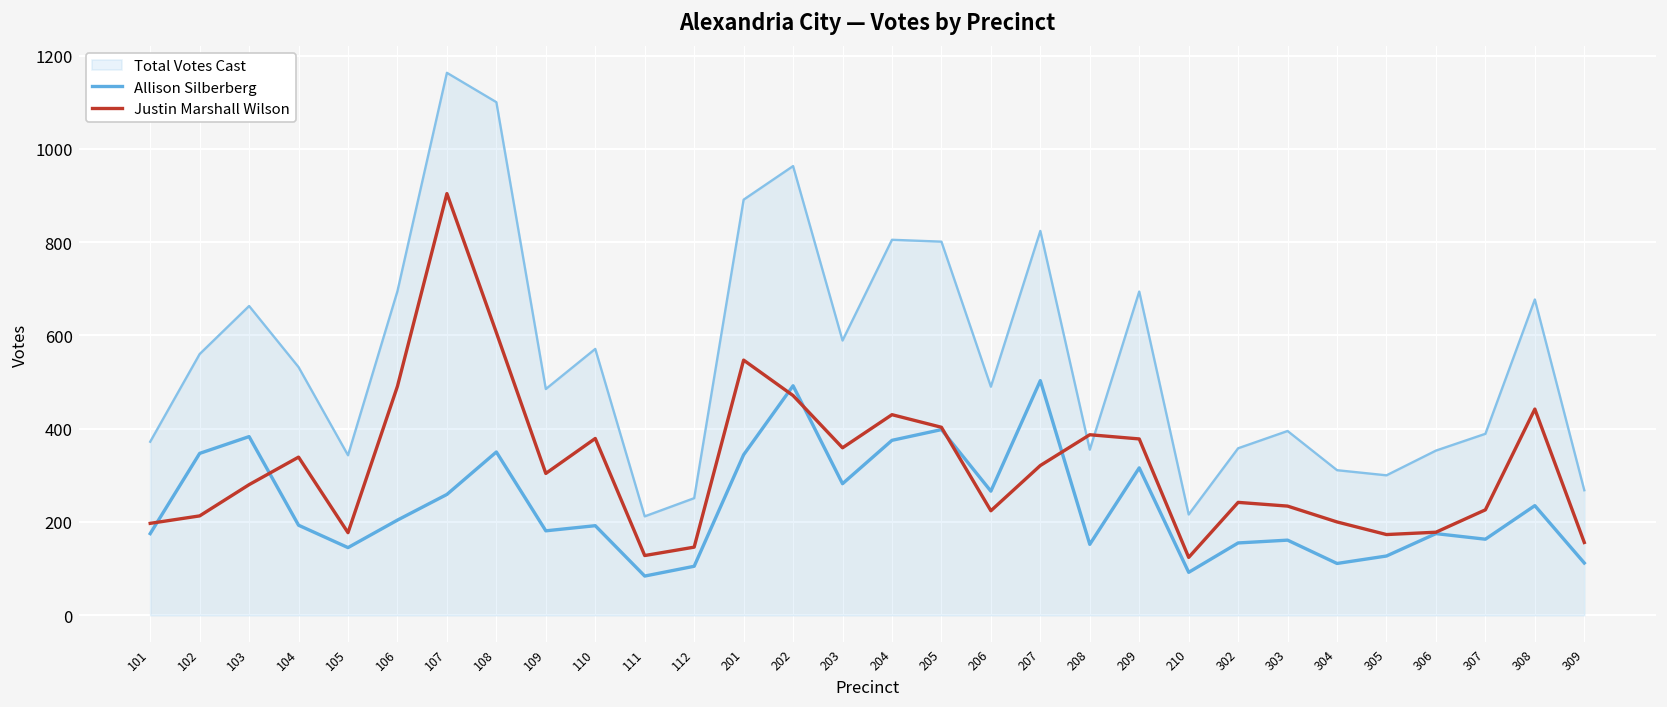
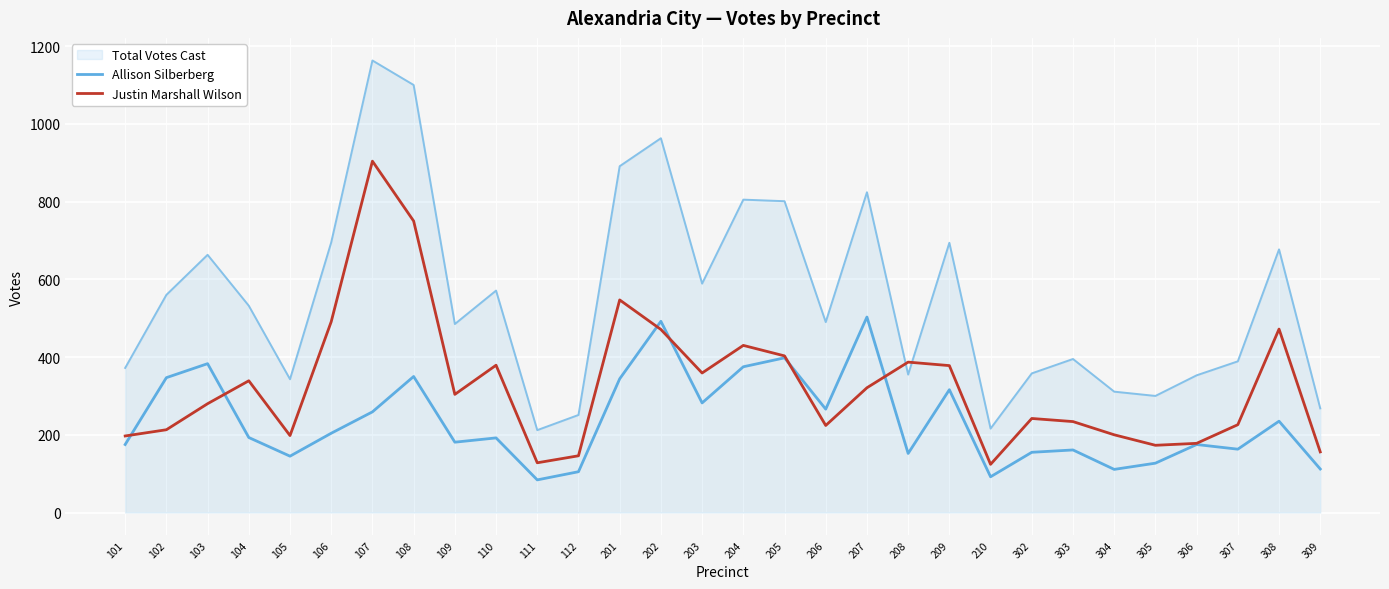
  {
    "Justin Marshall Wilson": {
      "101": 200,
      "102": 210,
      "103": 280,
      "104": 340,
-     "105": 180,
+     "105": 200,
      "106": 490,
      "107": 900,
-     "108": 610,
+     "108": 750,
      "109": 300,
      "110": 380,
      "111": 130,
      "112": 150,
      "201": 550,
      "202": 470,
      "203": 360,
      "204": 430,
      "206": 220,
      "207": 320,
      "208": 390,
      "209": 380,
      "210": 120,
      "302": 240,
      "303": 230,
      "304": 200,
      "305": 170,
      "307": 230,
-     "308": 440,
+     "308": 470,
      "309": 160
    }
  }
